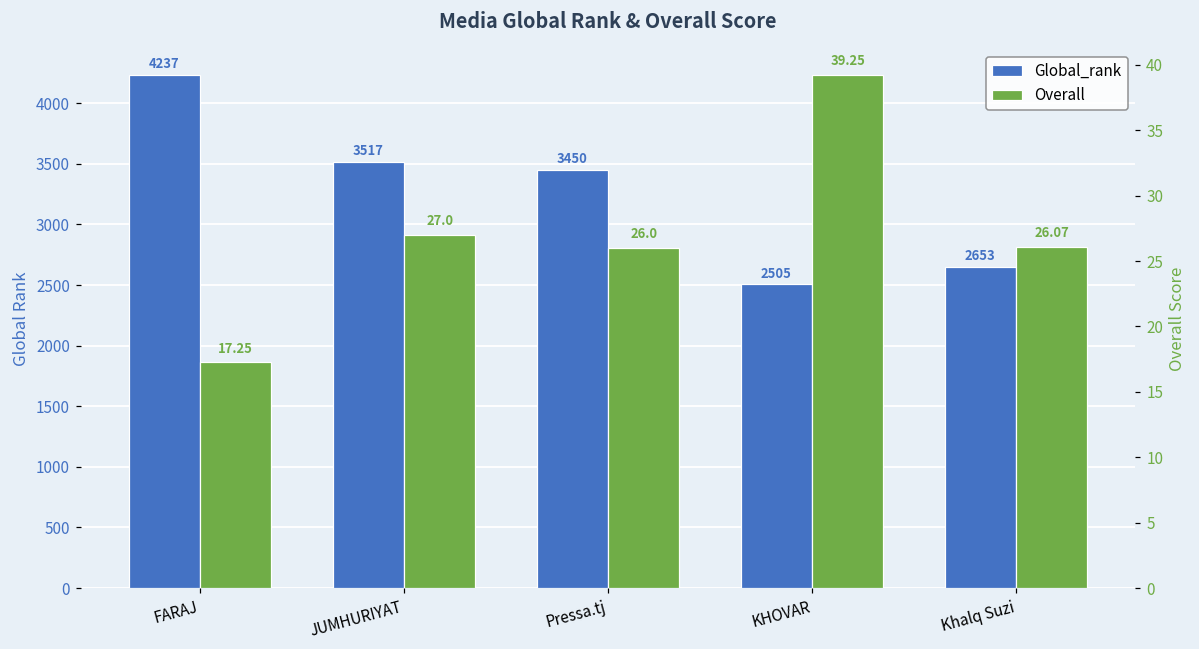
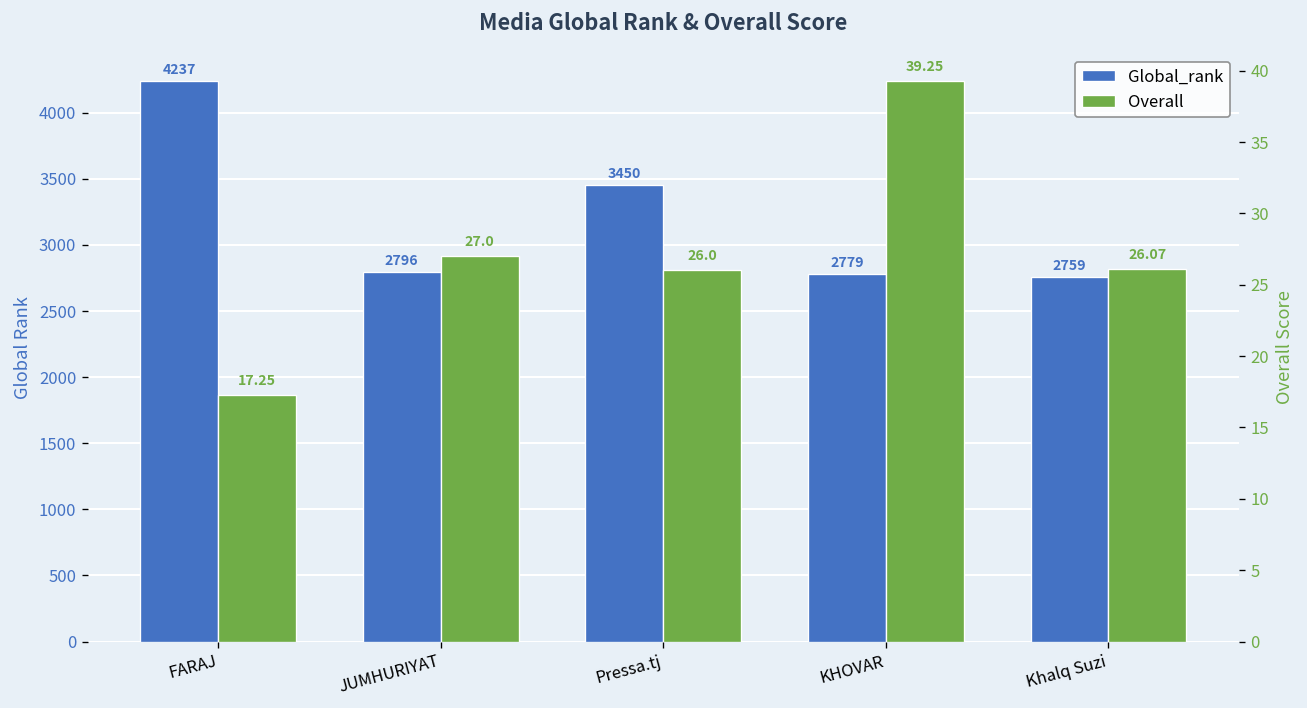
  {
    "Global_rank": {
      "FARAJ": 4237,
-     "JUMHURIYAT": 3517,
+     "JUMHURIYAT": 2796,
      "Pressa.tj": 3450,
-     "KHOVAR": 2505,
-     "Khalq Suzi": 2653
+     "KHOVAR": 2779,
+     "Khalq Suzi": 2759
    },
    "Overall": {
      "FARAJ": 17.25,
      "JUMHURIYAT": 27.0,
      "Pressa.tj": 26.0,
      "KHOVAR": 39.25,
      "Khalq Suzi": 26.07
    }
  }
